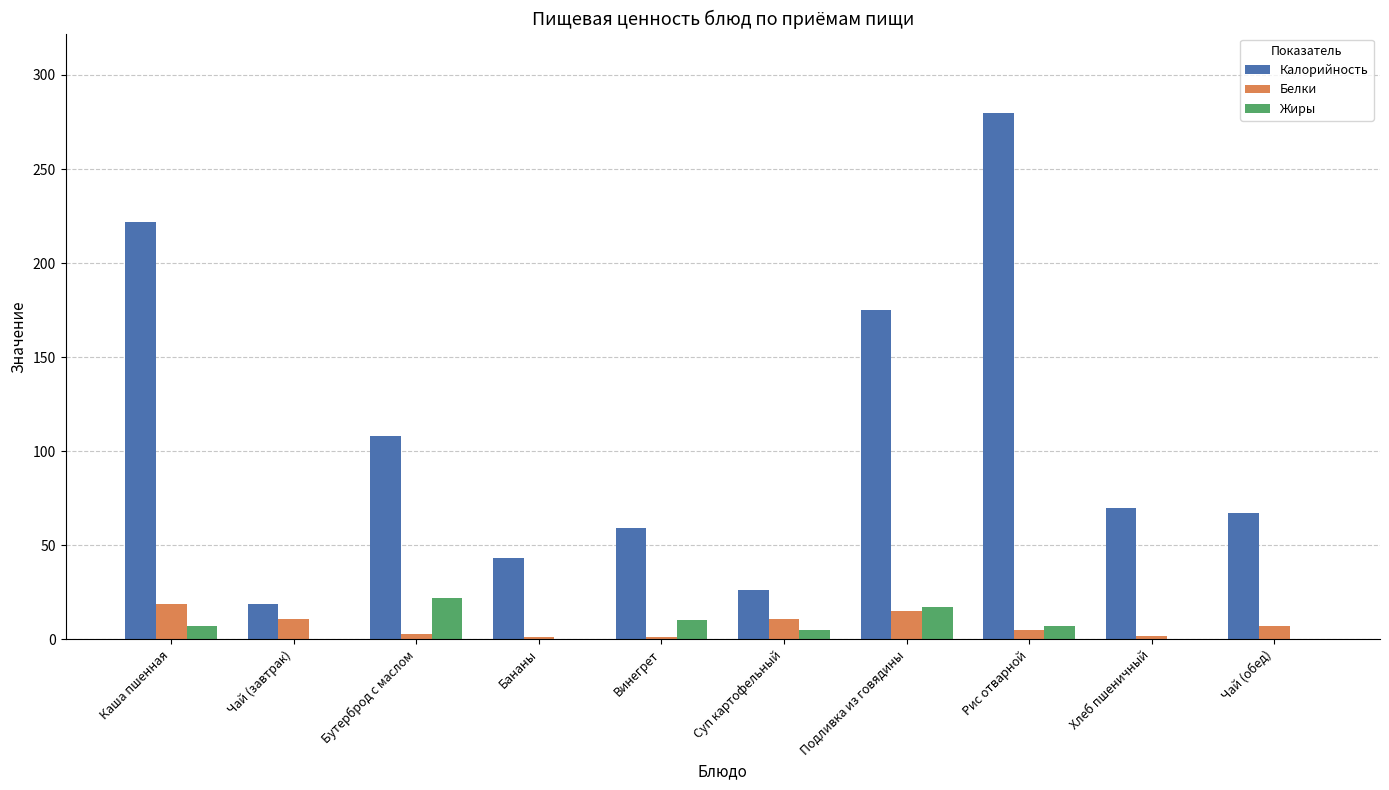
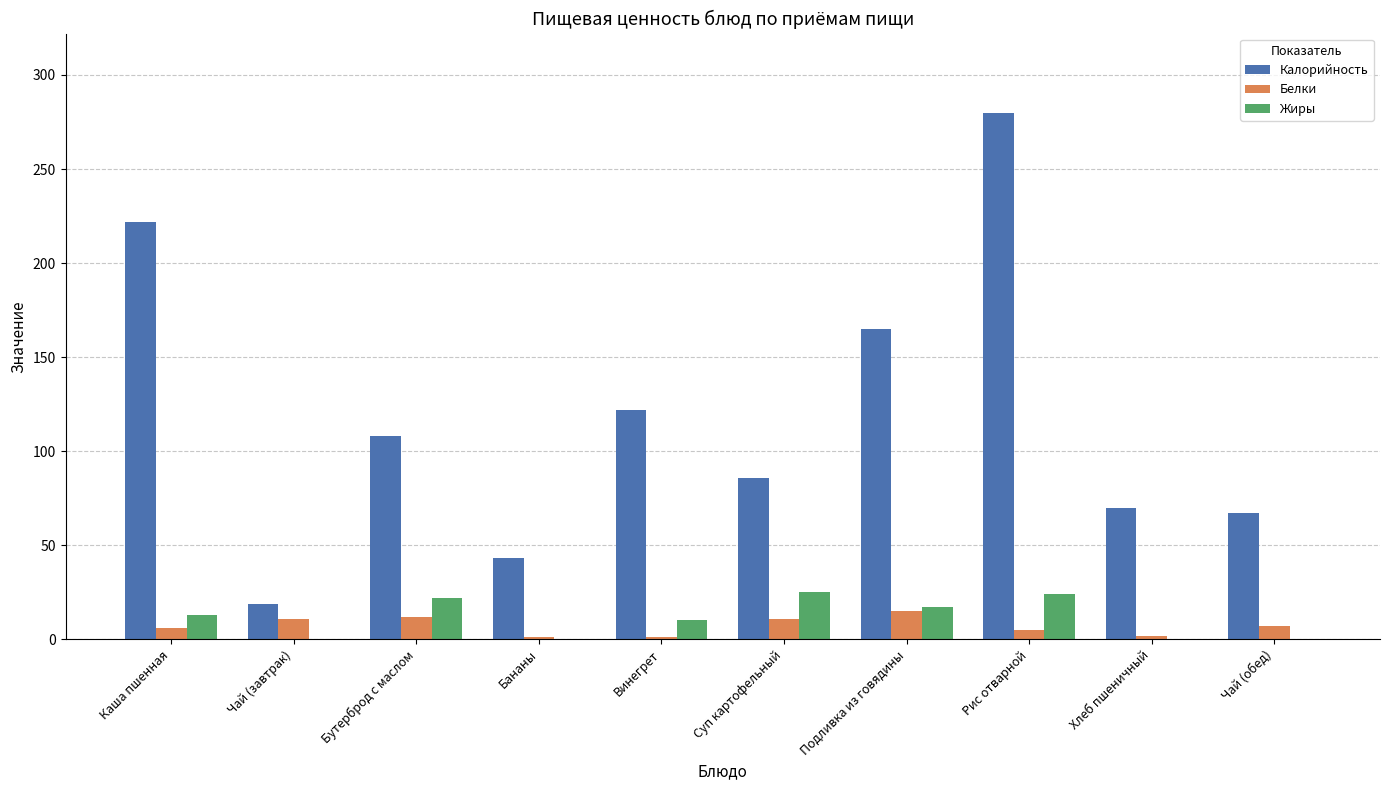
  {
    "Калорийность": {
      "Каша пшенная": 222,
      "Чай (завтрак)": 19,
      "Бутерброд с маслом": 108,
      "Бананы": 43,
-     "Винегрет": 59,
-     "Суп картофельный": 26,
-     "Подливка из говядины": 175,
+     "Винегрет": 122,
+     "Суп картофельный": 86,
+     "Подливка из говядины": 165,
      "Рис отварной": 280,
      "Хлеб пшеничный": 70,
      "Чай (обед)": 67
    },
    "Белки": {
-     "Каша пшенная": 19,
+     "Каша пшенная": 6,
      "Чай (завтрак)": 11,
-     "Бутерброд с маслом": 3,
+     "Бутерброд с маслом": 12,
      "Суп картофельный": 11,
      "Подливка из говядины": 15,
      "Рис отварной": 5,
      "Хлеб пшеничный": 2,
      "Чай (обед)": 7
    },
    "Жиры": {
-     "Каша пшенная": 7,
+     "Каша пшенная": 13,
      "Чай (завтрак)": 0,
      "Бутерброд с маслом": 22,
      "Бананы": 0,
      "Винегрет": 10,
-     "Суп картофельный": 5,
+     "Суп картофельный": 25,
      "Подливка из говядины": 17,
-     "Рис отварной": 7,
+     "Рис отварной": 24,
      "Хлеб пшеничный": 0,
      "Чай (обед)": 0
    }
  }
